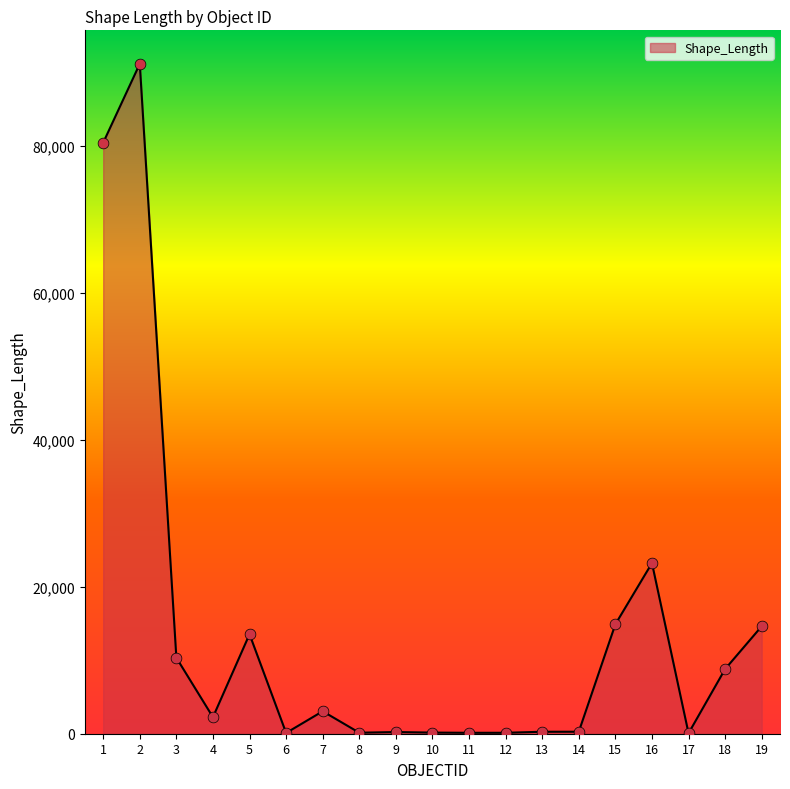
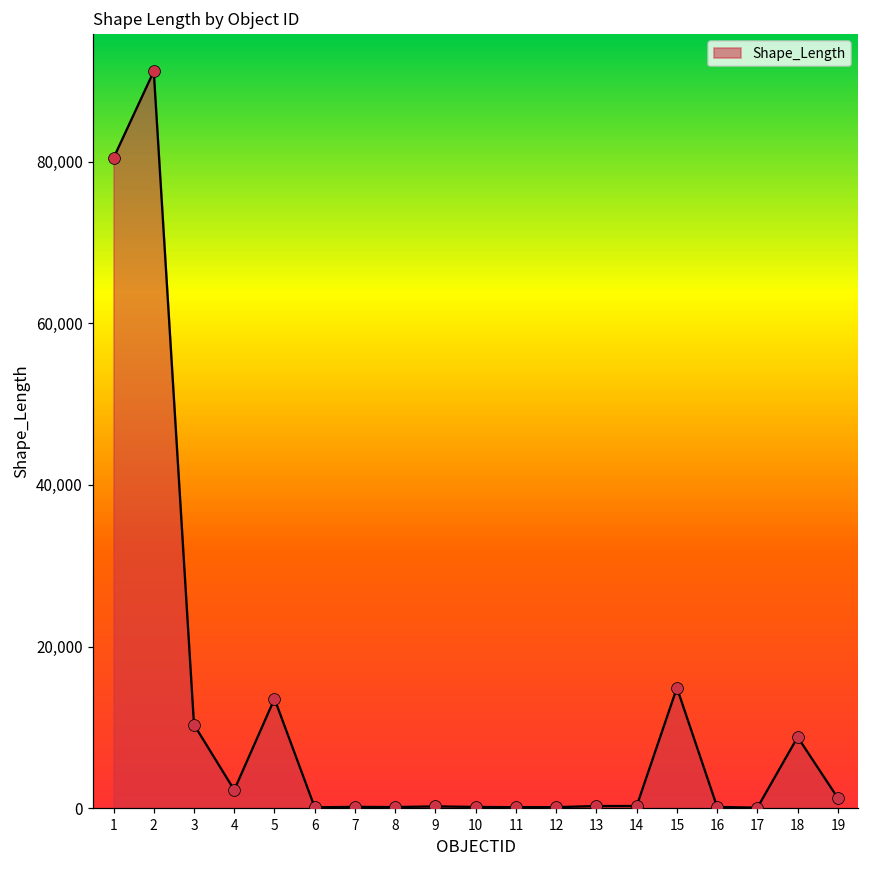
  {
    "1": "80,000",
    "2": "91,000",
    "3": "10,000",
    "4": "2,000",
    "5": "14,000",
    "6": "0",
-   "7": "3,000",
+   "7": "0",
    "8": "0",
    "9": "0",
    "10": "0",
    "11": "0",
    "12": "0",
    "13": "0",
    "14": "0",
    "15": "15,000",
-   "16": "23,000",
+   "16": "0",
    "17": "0",
    "18": "9,000",
-   "19": "15,000"
+   "19": "1,000"
  }
